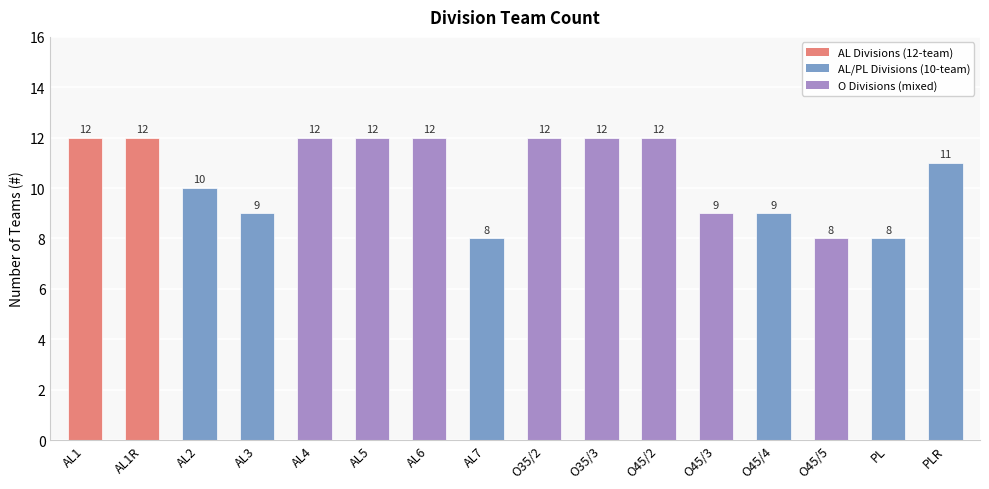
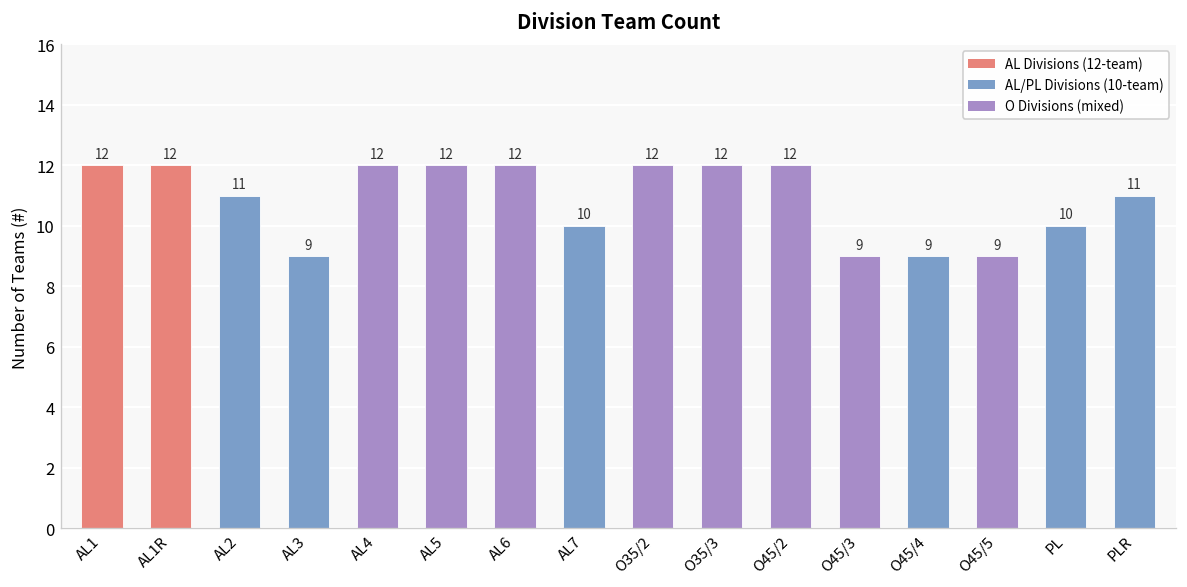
  {
    "AL1": 12,
    "AL1R": 12,
-   "AL2": 10,
+   "AL2": 11,
    "AL3": 9,
    "AL4": 12,
    "AL5": 12,
    "AL6": 12,
-   "AL7": 8,
+   "AL7": 10,
    "O35/2": 12,
    "O35/3": 12,
    "O45/2": 12,
    "O45/3": 9,
    "O45/4": 9,
-   "O45/5": 8,
-   "PL": 8,
+   "O45/5": 9,
+   "PL": 10,
    "PLR": 11
  }
